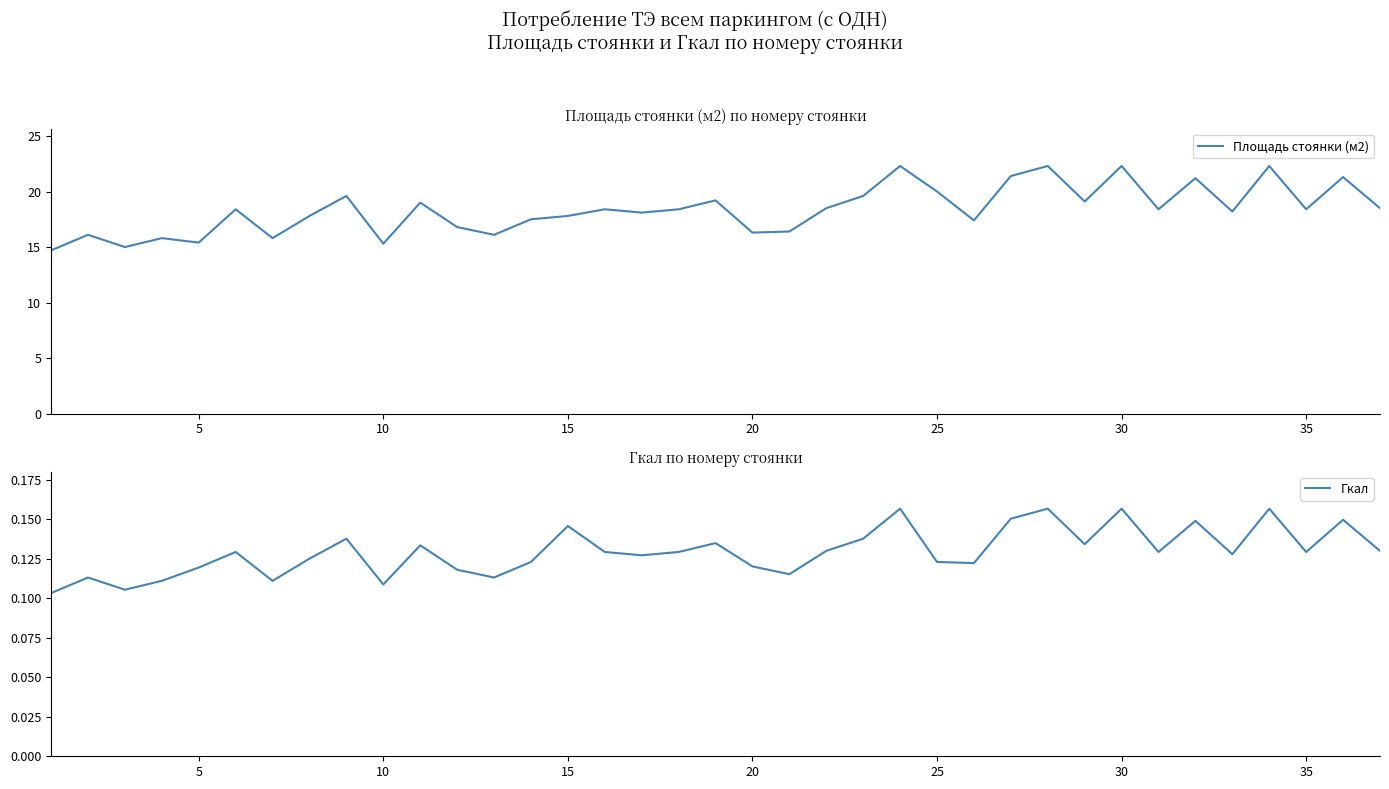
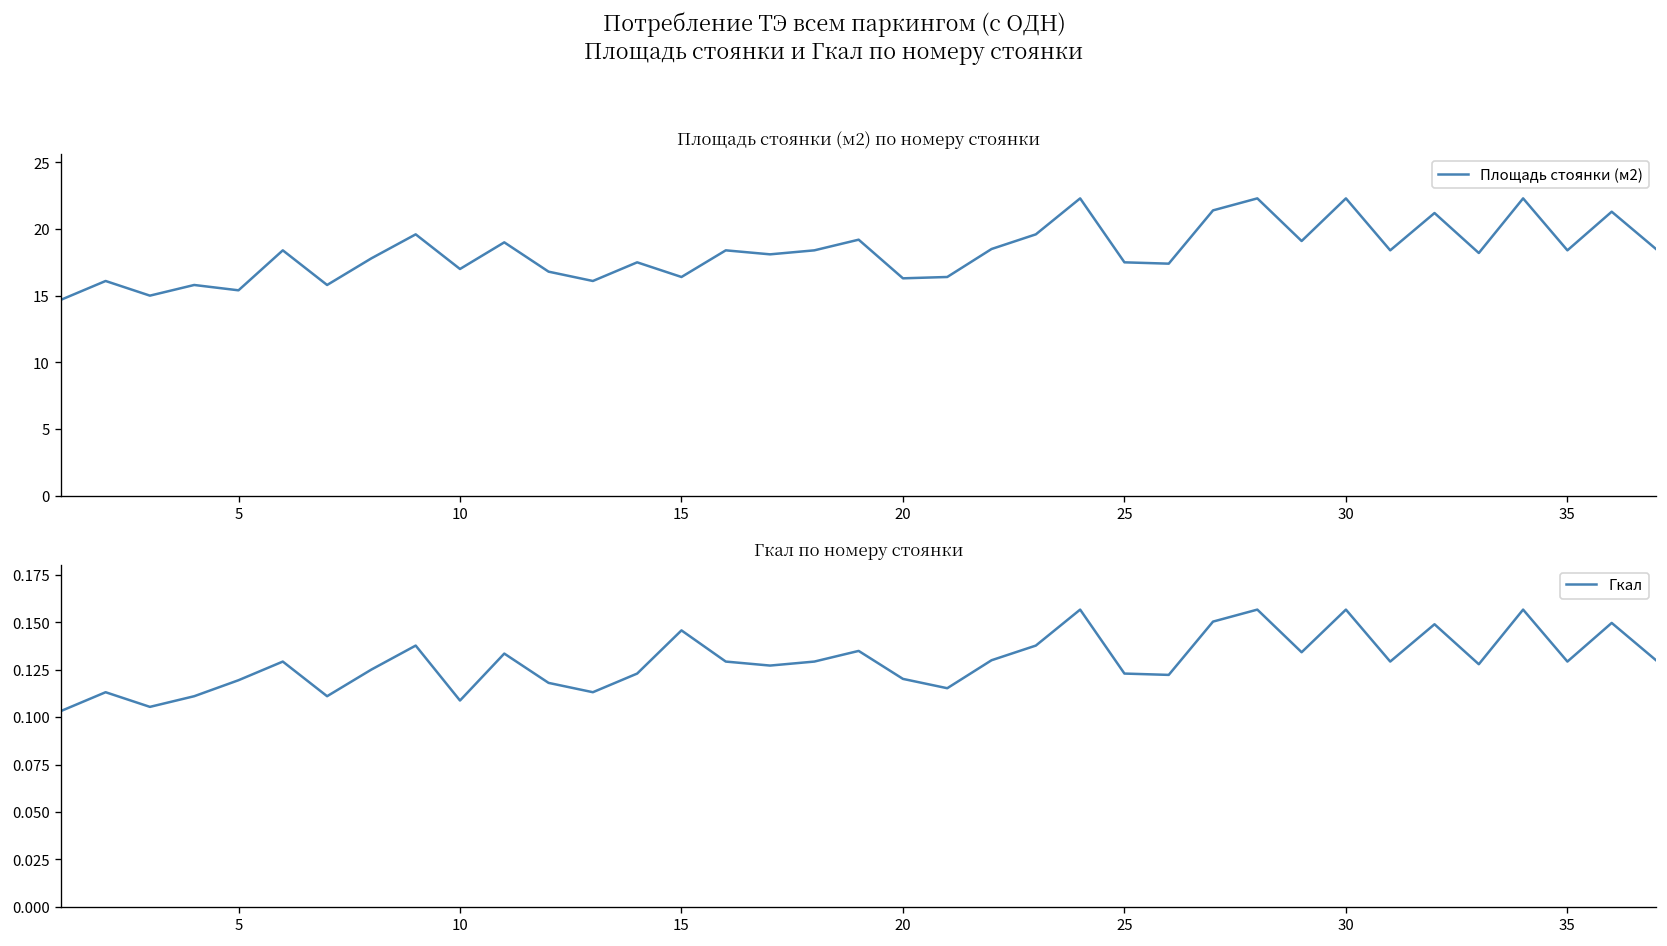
  {
    "Площадь стоянки (м2) по номеру стоянки": {
      "5": 15.4,
-     "10": 15.3,
-     "15": 17.8,
+     "10": 17.0,
+     "15": 16.4,
      "20": 16.3,
-     "25": 20.0,
+     "25": 17.5,
      "30": 22.3,
      "35": 18.4
    },
    "Гкал по номеру стоянки": {
      "5": 0.119,
      "10": 0.109,
      "15": 0.146,
      "20": 0.120,
      "25": 0.123,
      "30": 0.157,
      "35": 0.129
    }
  }
